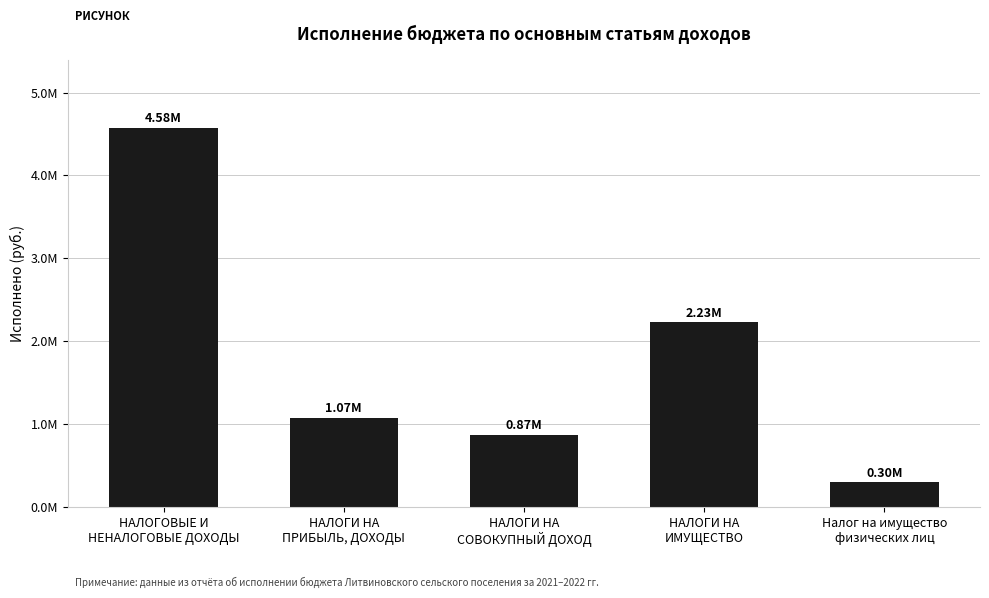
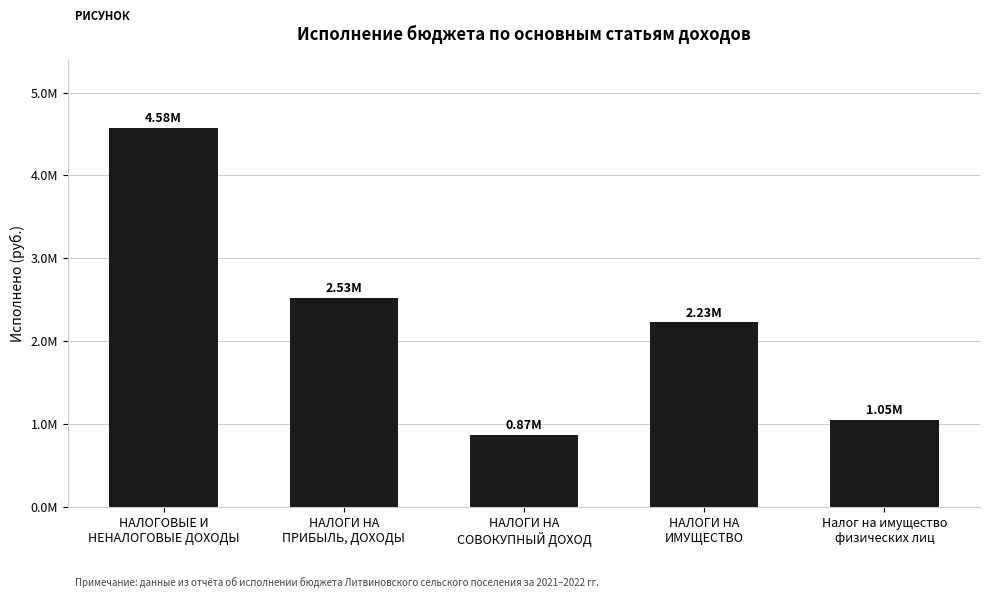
  {
-   "НАЛОГИ НА ПРИБЫЛЬ, ДОХОДЫ": "1.07М",
-   "Налог на имущество физических лиц": "0.30М"
+   "НАЛОГИ НА ПРИБЫЛЬ, ДОХОДЫ": "2.53М",
+   "Налог на имущество физических лиц": "1.05М"
  }
